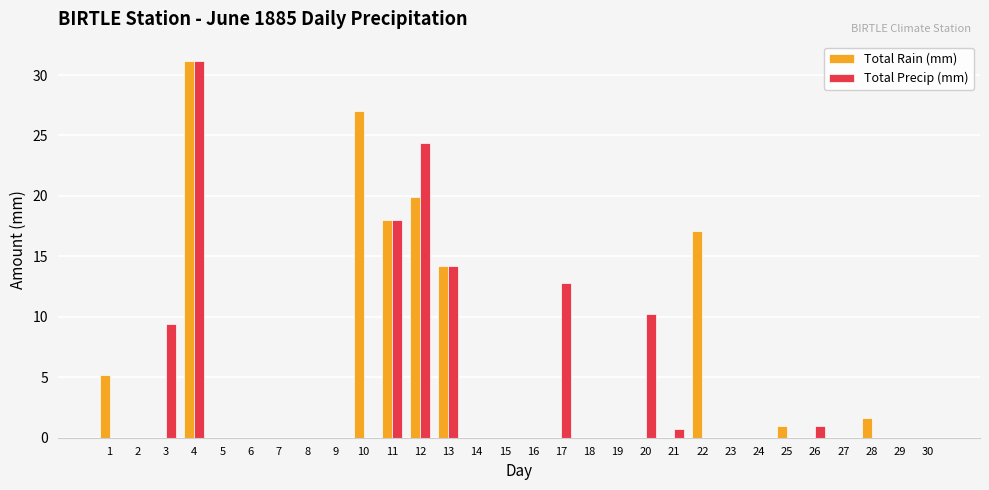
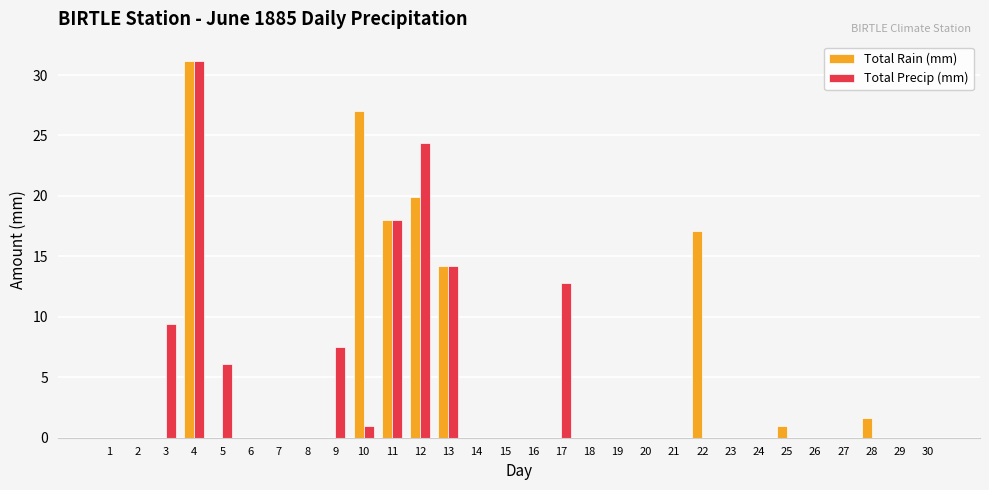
  {
    "Total Rain (mm)": {
-     "1": 5.2,
+     "1": 0.0,
      "2": 0.0,
      "3": 0.0,
      "4": 31.2,
      "5": 0.0,
      "6": 0.0,
      "7": 0.0,
      "8": 0.0,
      "9": 0.0,
      "10": 27.0,
      "11": 18.0,
      "12": 19.9,
      "13": 14.2,
      "14": 0.0,
      "15": 0.0,
      "16": 0.0,
      "17": 0.0,
      "18": 0.0,
      "19": 0.0,
      "20": 0.0,
      "21": 0.0,
      "22": 17.1,
      "23": 0.0,
      "24": 0.0,
      "25": 1.0,
      "26": 0.0,
      "27": 0.0,
      "28": 1.6,
      "29": 0.0,
      "30": 0.0
    },
    "Total Precip (mm)": {
      "1": 0.0,
      "2": 0.0,
      "3": 9.4,
      "4": 31.2,
-     "5": 0.0,
+     "5": 6.1,
      "6": 0.0,
      "7": 0.0,
      "8": 0.0,
-     "9": 0.0,
-     "10": 0,
+     "9": 7.5,
+     "10": 1,
      "11": 18.0,
      "12": 24.4,
      "13": 14.2,
      "14": 0.0,
      "15": 0.0,
      "16": 0.0,
      "17": 12.8,
      "18": 0.0,
      "19": 0.0,
-     "20": 10.2,
-     "21": 0.7,
+     "20": 0.0,
+     "21": 0.0,
      "22": 0.0,
      "23": 0.0,
      "24": 0.0,
      "25": 0.0,
-     "26": 1,
+     "26": 0,
      "27": 0.0,
      "28": 0.0,
      "29": 0.0,
      "30": 0.0
    }
  }
